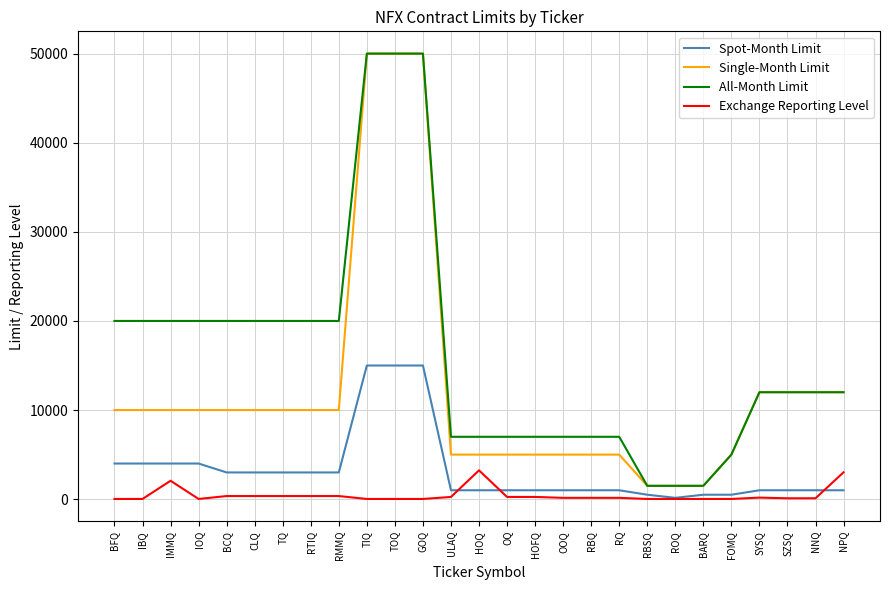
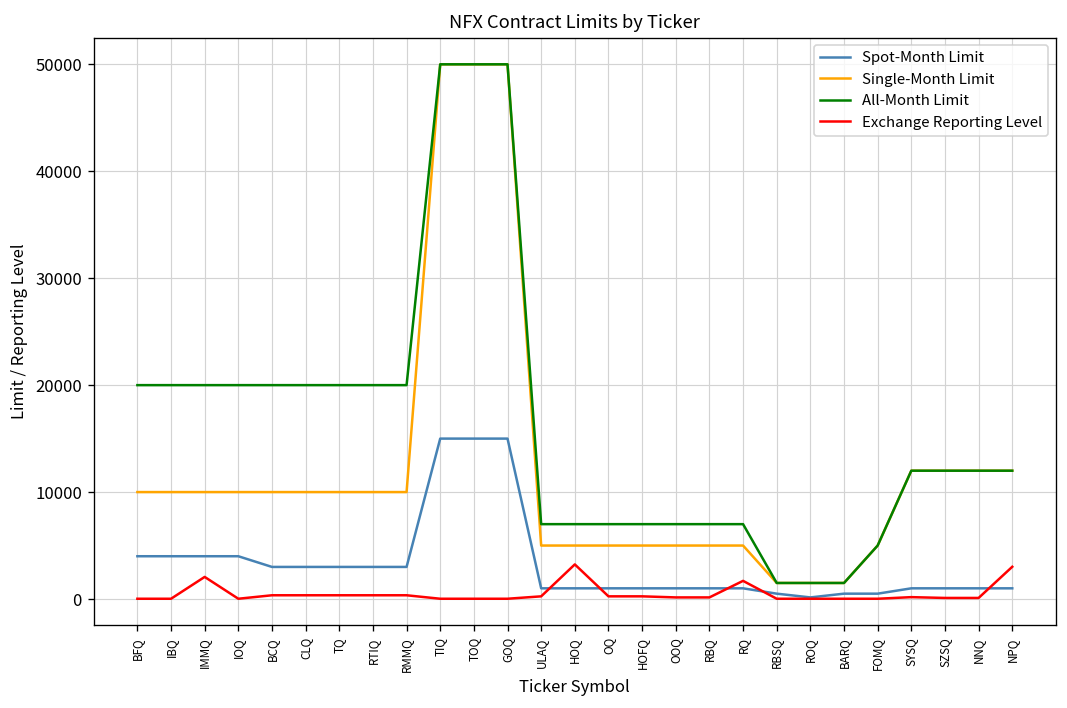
  {
    "Spot-Month Limit": {
      "BFQ": 4000,
      "IBQ": 4000,
      "IMMQ": 4000,
      "IOQ": 4000,
      "BCQ": 3000,
      "CLQ": 3000,
      "TQ": 3000,
      "RTIQ": 3000,
      "RMMQ": 3000,
      "TIQ": 15000,
      "TOQ": 15000,
      "GOQ": 15000,
      "ULAQ": 1000,
      "HOQ": 1000,
      "OQ": 1000,
      "HOFQ": 1000,
      "OOQ": 1000,
      "RBQ": 1000,
      "RQ": 1000,
      "RBSQ": 1000,
      "BARQ": 1000,
      "FOMQ": 1000,
      "SYSQ": 1000,
      "SZSQ": 1000,
      "NNQ": 1000,
      "NPQ": 1000
    },
    "Single-Month Limit": {
      "BFQ": 10000,
      "IBQ": 10000,
      "IMMQ": 10000,
      "IOQ": 10000,
      "BCQ": 10000,
      "CLQ": 10000,
      "TQ": 10000,
      "RTIQ": 10000,
      "RMMQ": 10000,
      "ULAQ": 5000,
      "HOQ": 5000,
      "OQ": 5000,
      "HOFQ": 5000,
      "OOQ": 5000,
      "RBQ": 5000,
      "RQ": 5000
    },
    "All-Month Limit": {
      "BFQ": 20000,
      "IBQ": 20000,
      "IMMQ": 20000,
      "IOQ": 20000,
      "BCQ": 20000,
      "CLQ": 20000,
      "TQ": 20000,
      "RTIQ": 20000,
      "RMMQ": 20000,
      "ULAQ": 7000,
      "HOQ": 7000,
      "OQ": 7000,
      "HOFQ": 7000,
      "OOQ": 7000,
      "RBQ": 7000,
      "RQ": 7000
    },
    "Exchange Reporting Level": {
      "BFQ": 0,
      "IBQ": 0,
      "IMMQ": 2000,
      "IOQ": 0,
      "BCQ": 0,
      "CLQ": 0,
      "TQ": 0,
      "RTIQ": 0,
      "RMMQ": 0,
      "TIQ": 0,
      "TOQ": 0,
      "GOQ": 0,
      "ULAQ": 0,
      "HOQ": 3000,
      "OQ": 0,
      "HOFQ": 0,
      "OOQ": 0,
      "RBQ": 0,
-     "RQ": 0,
+     "RQ": 2000,
      "RBSQ": 0,
      "BARQ": 0,
      "FOMQ": 0,
      "SYSQ": 0,
      "SZSQ": 0,
      "NNQ": 0,
      "NPQ": 3000
    }
  }
